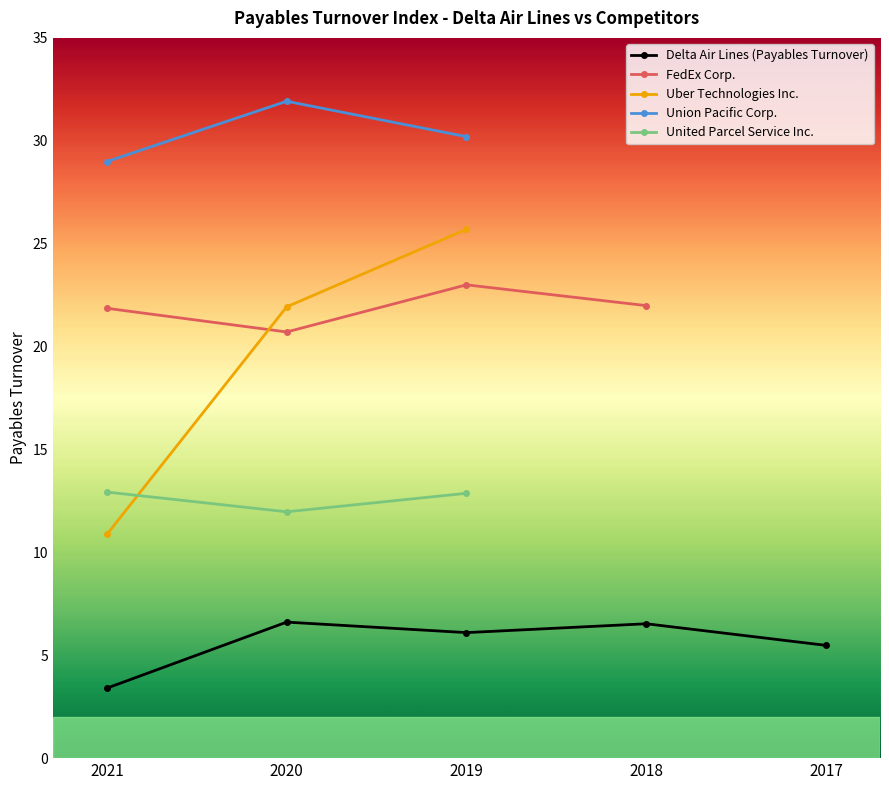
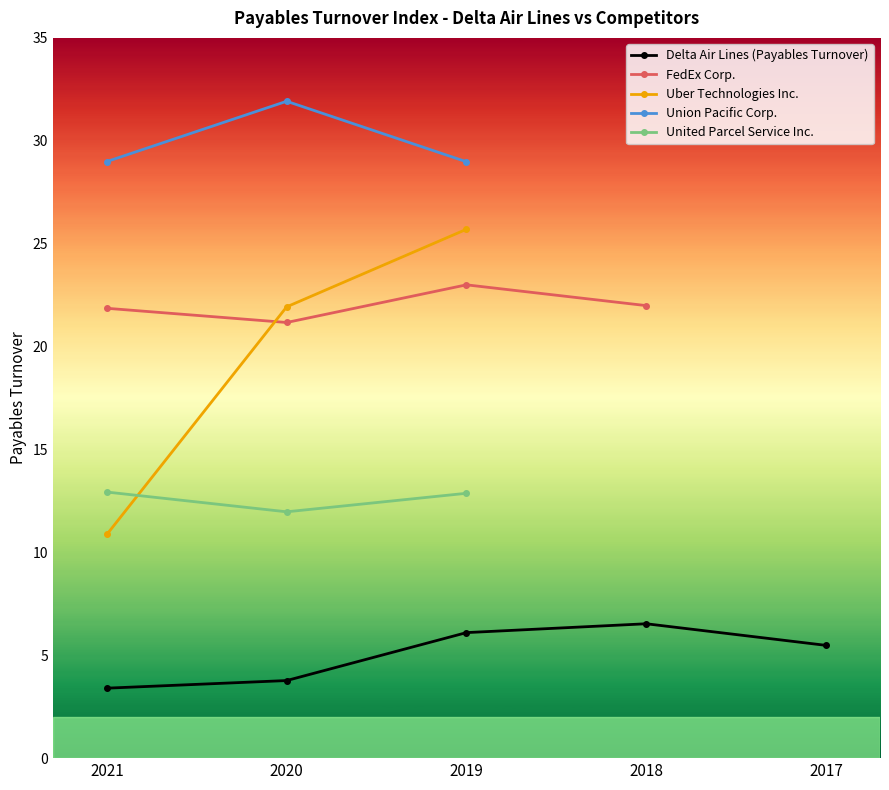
  {
    "Delta Air Lines (Payables Turnover)": {
      "2021": 3.4,
-     "2020": 6.6,
+     "2020": 3.8,
      "2019": 6.1,
      "2018": 6.5,
      "2017": 5.5
    },
    "FedEx Corp.": {
      "2021": 21.9,
-     "2020": 20.7,
+     "2020": 21.2,
      "2019": 23.0,
      "2018": 22.0
    },
    "Uber Technologies Inc.": {
      "2021": 10.9,
      "2020": 21.9,
      "2019": 25.7
    },
    "Union Pacific Corp.": {
      "2021": 29.0,
      "2020": 31.9,
-     "2019": 30.2
+     "2019": 29.0
    },
    "United Parcel Service Inc.": {
      "2021": 12.9,
      "2020": 12.0,
      "2019": 12.9
    }
  }
